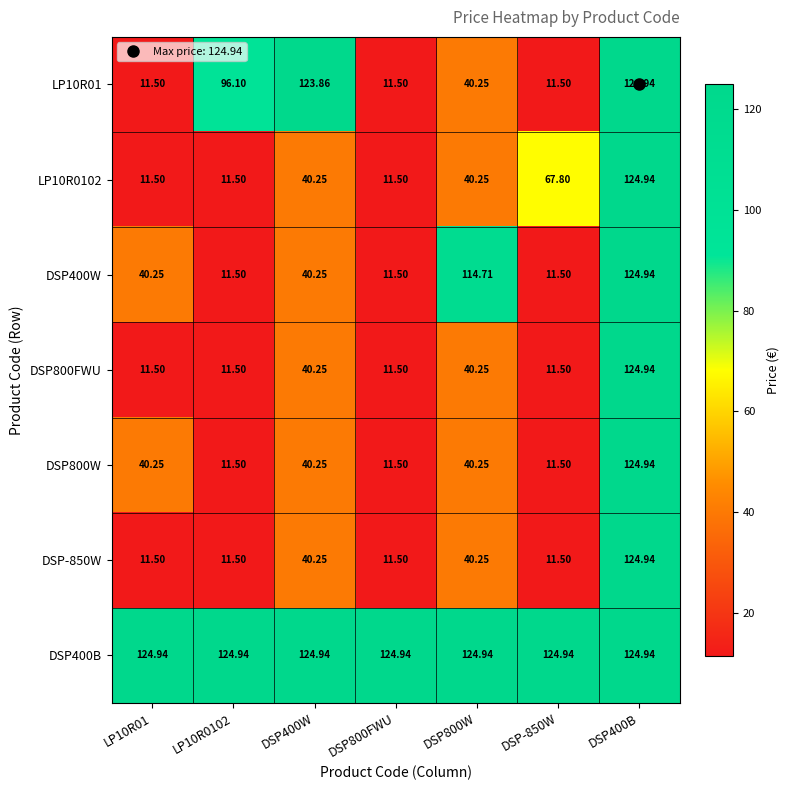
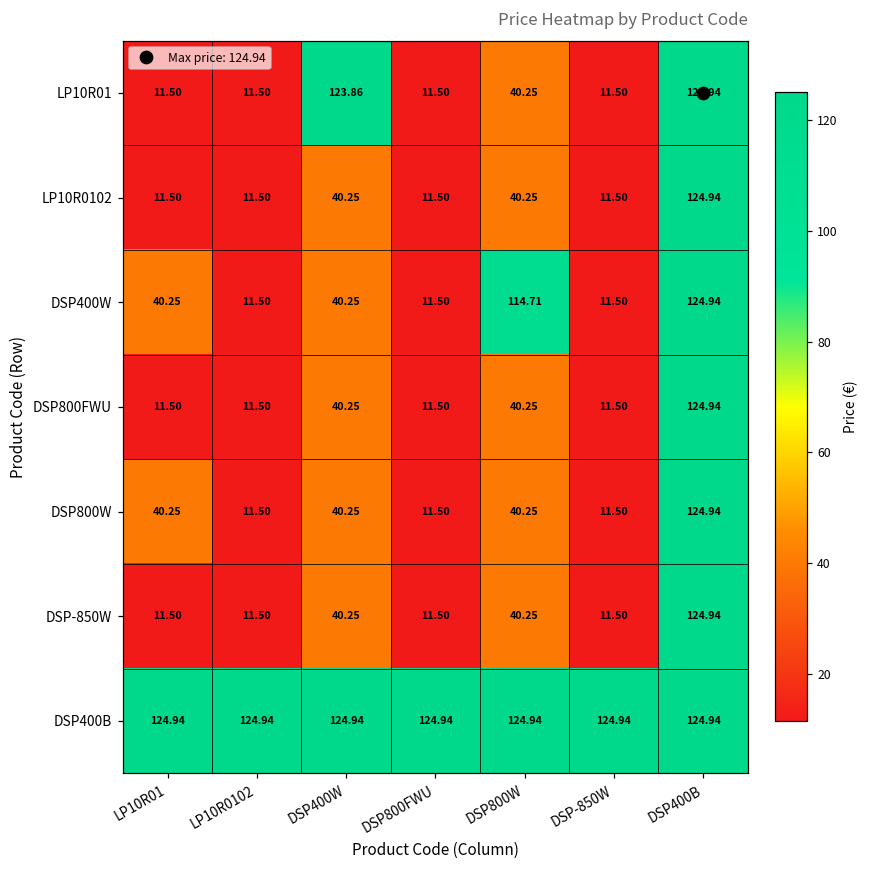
  {
    "LP10R01": {
      "LP10R01": 11.50,
-     "LP10R0102": 96.10,
+     "LP10R0102": 11.50,
      "DSP400W": 123.86,
      "DSP800FWU": 11.50,
      "DSP800W": 40.25,
      "DSP-850W": 11.50
    },
    "LP10R0102": {
      "LP10R01": 11.50,
      "LP10R0102": 11.50,
      "DSP400W": 40.25,
      "DSP800FWU": 11.50,
      "DSP800W": 40.25,
-     "DSP-850W": 67.80,
+     "DSP-850W": 11.50,
      "DSP400B": 124.94
    },
    "DSP400W": {
      "LP10R01": 40.25,
      "LP10R0102": 11.50,
      "DSP400W": 40.25,
      "DSP800FWU": 11.50,
      "DSP800W": 114.71,
      "DSP-850W": 11.50,
      "DSP400B": 124.94
    },
    "DSP800FWU": {
      "LP10R01": 11.50,
      "LP10R0102": 11.50,
      "DSP400W": 40.25,
      "DSP800FWU": 11.50,
      "DSP800W": 40.25,
      "DSP-850W": 11.50,
      "DSP400B": 124.94
    },
    "DSP800W": {
      "LP10R01": 40.25,
      "LP10R0102": 11.50,
      "DSP400W": 40.25,
      "DSP800FWU": 11.50,
      "DSP800W": 40.25,
      "DSP-850W": 11.50,
      "DSP400B": 124.94
    },
    "DSP-850W": {
      "LP10R01": 11.50,
      "LP10R0102": 11.50,
      "DSP400W": 40.25,
      "DSP800FWU": 11.50,
      "DSP800W": 40.25,
      "DSP-850W": 11.50,
      "DSP400B": 124.94
    },
    "DSP400B": {
      "LP10R01": 124.94,
      "LP10R0102": 124.94,
      "DSP400W": 124.94,
      "DSP800FWU": 124.94,
      "DSP800W": 124.94,
      "DSP-850W": 124.94,
      "DSP400B": 124.94
    }
  }
